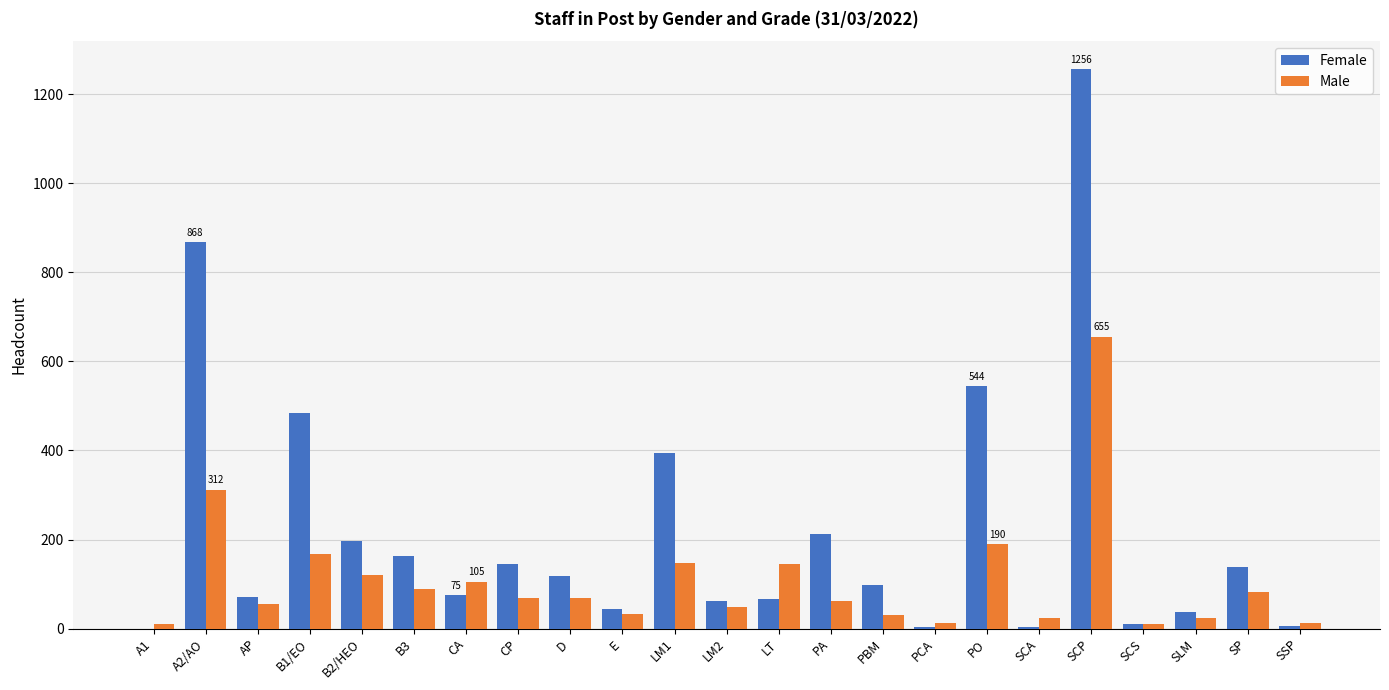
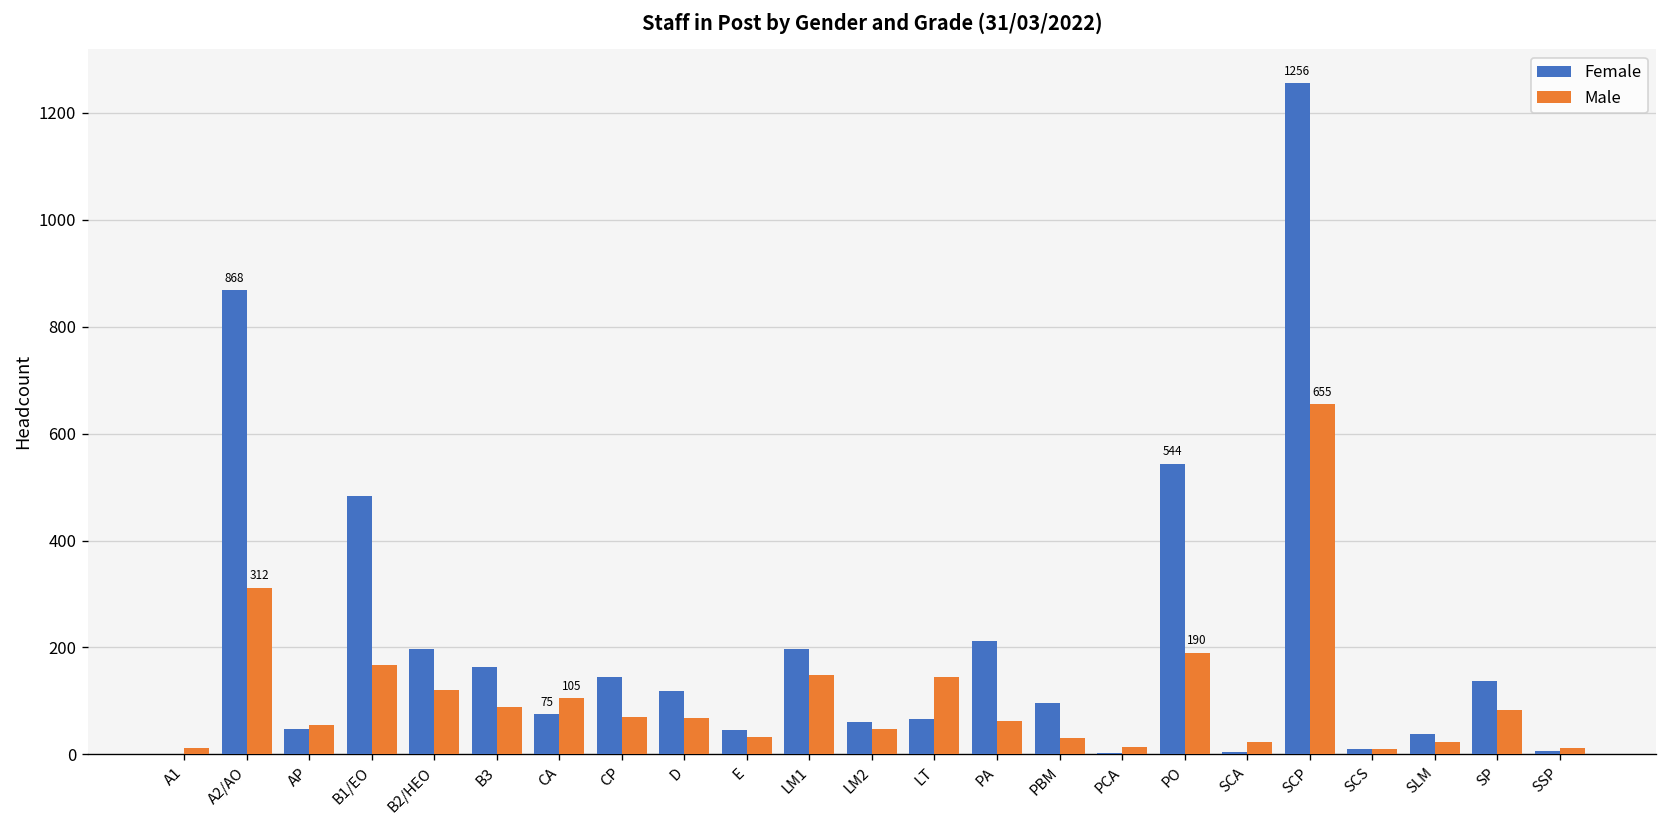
  {
    "Female": {
      "A1": 0,
-     "AP": 70,
+     "AP": 50,
      "B1/EO": 480,
      "B2/HEO": 200,
      "B3": 160,
      "CP": 150,
      "D": 120,
      "E": 50,
-     "LM1": 400,
+     "LM1": 200,
      "LM2": 60,
      "LT": 70,
      "PA": 210,
      "PBM": 100,
      "SCS": 10,
      "SLM": 40,
      "SP": 140,
      "SSP": 10
    },
    "Male": {
      "A2/AO": 312,
      "CA": 105,
      "PO": 190,
      "SCP": 655
    }
  }
